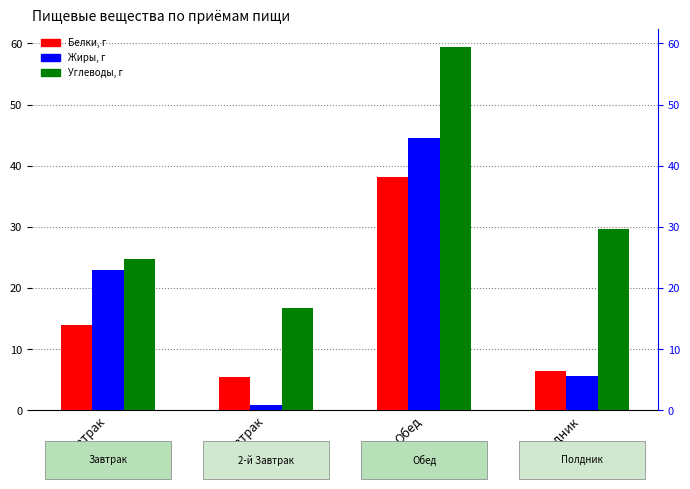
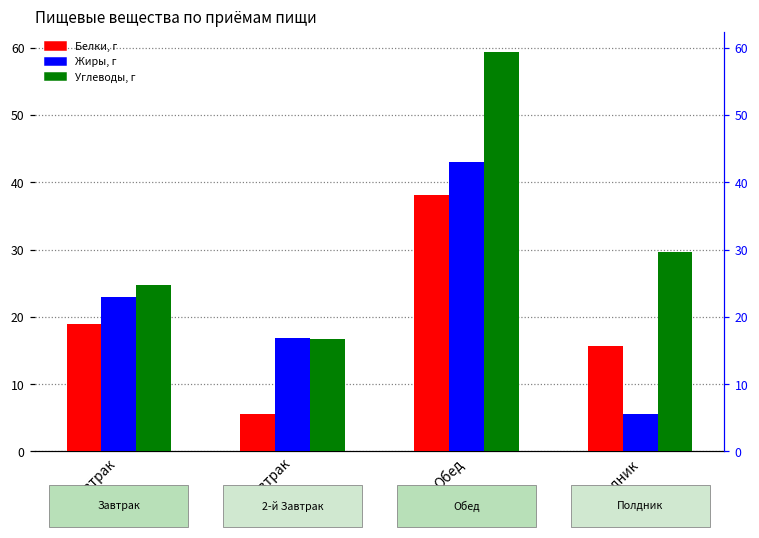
  {
    "Белки, г": {
-     "Завтрак": 14,
+     "Завтрак": 19,
      "2-й Завтрак": 6,
      "Обед": 38,
-     "Полдник": 7
+     "Полдник": 16
    },
    "Жиры, г": {
      "Завтрак": 23,
-     "2-й Завтрак": 1,
-     "Обед": 45,
+     "2-й Завтрак": 17,
+     "Обед": 43,
      "Полдник": 6
    },
    "Углеводы, г": {
      "Завтрак": 25,
      "2-й Завтрак": 17,
      "Обед": 59,
      "Полдник": 30
    }
  }
